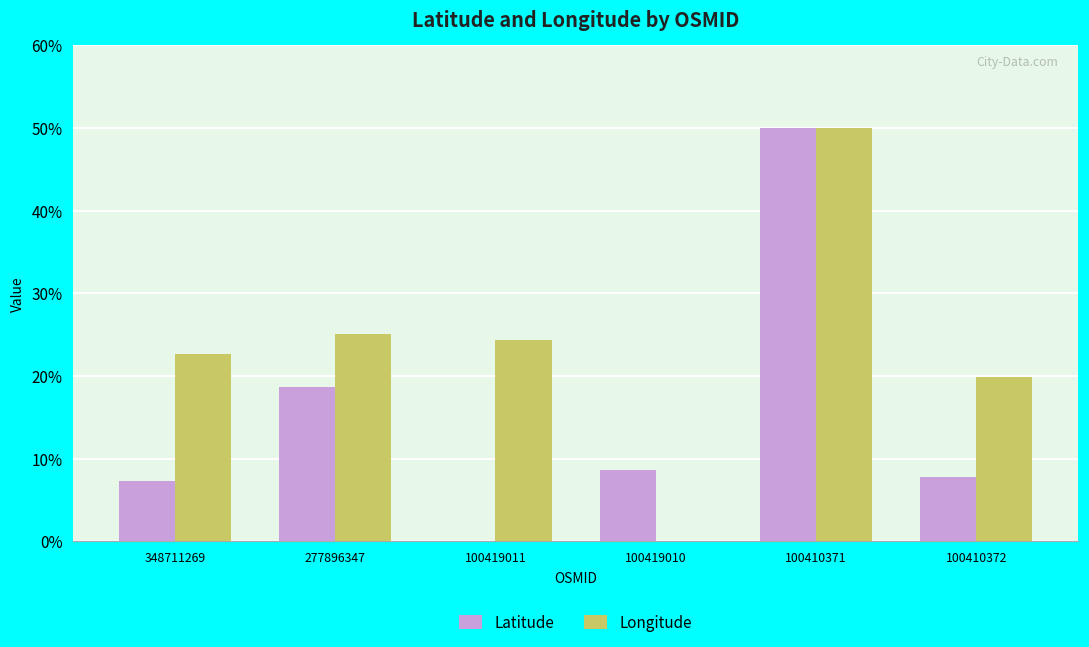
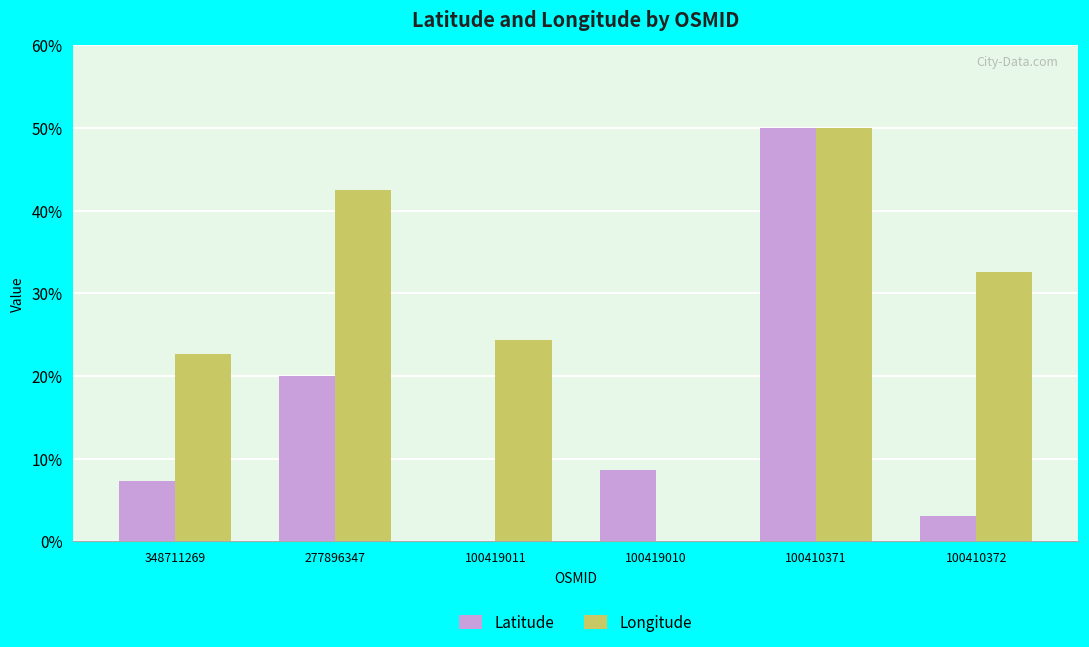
  {
    "Latitude": {
      "348711269": "7%",
-     "277896347": "19%",
+     "277896347": "20%",
      "100419011": "0%",
      "100419010": "9%",
      "100410371": "50%",
-     "100410372": "8%"
+     "100410372": "3%"
    },
    "Longitude": {
      "348711269": "23%",
-     "277896347": "25%",
+     "277896347": "42%",
      "100419011": "24%",
      "100419010": "0%",
      "100410371": "50%",
-     "100410372": "20%"
+     "100410372": "33%"
    }
  }
